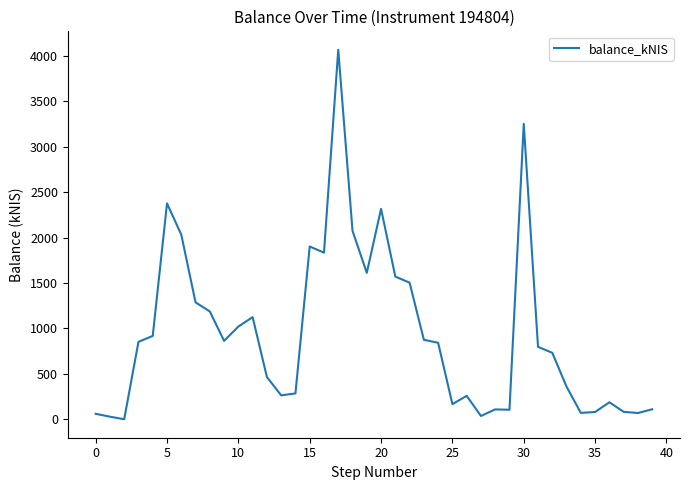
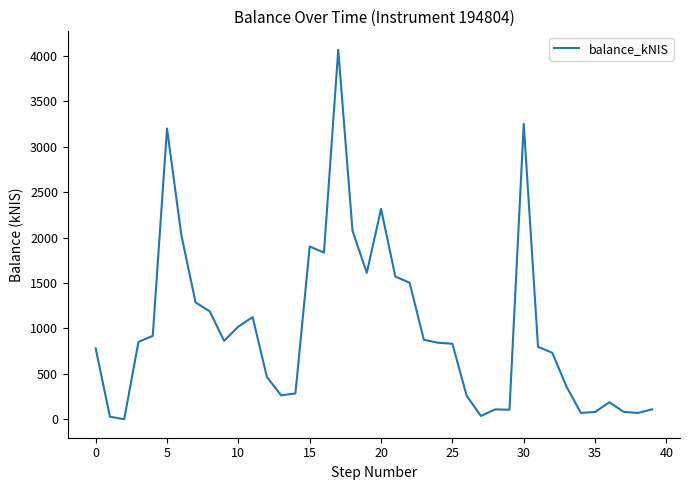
  {
-   "0": 100,
-   "5": 2400,
+   "0": 800,
+   "5": 3200,
    "10": 1000,
    "15": 1900,
    "20": 2300,
-   "25": 200,
+   "25": 800,
    "30": 3300,
    "35": 100
  }
